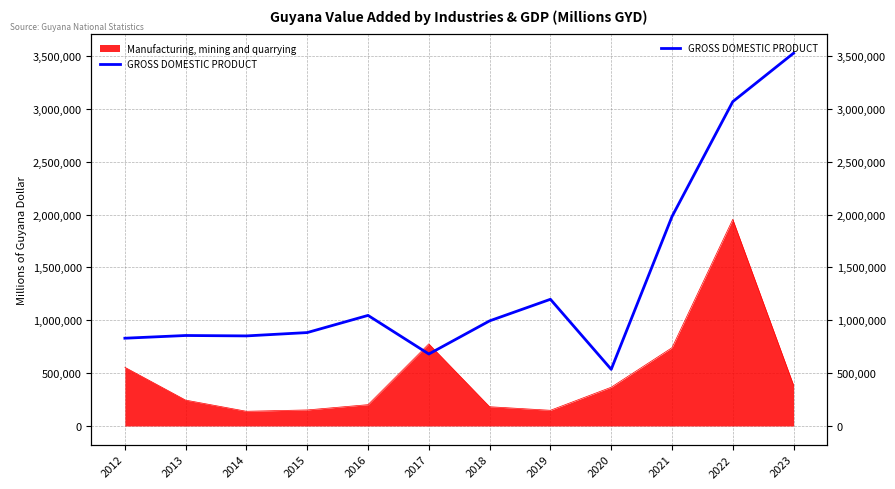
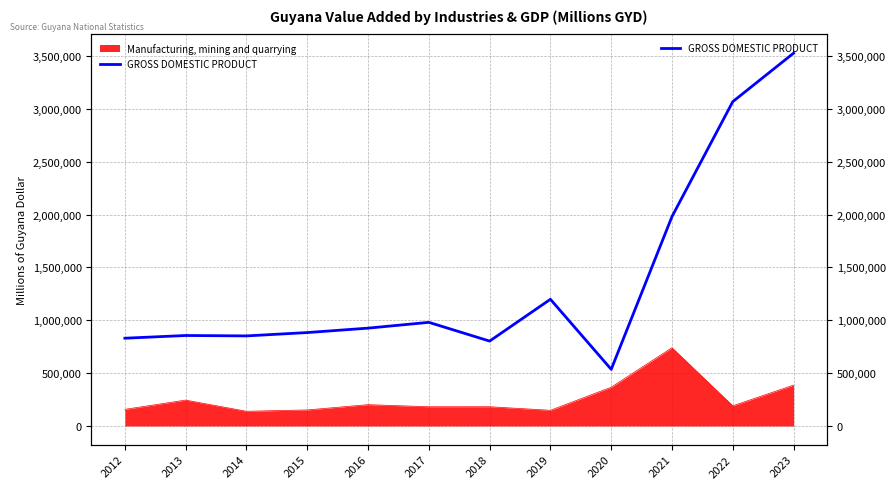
  {
    "Manufacturing, mining and quarrying": {
-     "2012": "560,000",
+     "2012": "160,000",
      "2013": "240,000",
      "2014": "140,000",
      "2015": "150,000",
      "2016": "200,000",
-     "2017": "780,000",
+     "2017": "180,000",
      "2018": "180,000",
      "2019": "150,000",
      "2020": "370,000",
      "2021": "740,000",
-     "2022": "1,960,000",
+     "2022": "190,000",
      "2023": "390,000"
    },
    "GROSS DOMESTIC PRODUCT": {
      "2012": "830,000",
      "2013": "860,000",
      "2014": "850,000",
      "2015": "880,000",
-     "2016": "1,050,000",
-     "2017": "680,000",
-     "2018": "990,000",
+     "2016": "930,000",
+     "2017": "980,000",
+     "2018": "800,000",
      "2019": "1,200,000",
      "2020": "540,000",
      "2021": "1,980,000",
      "2022": "3,070,000",
      "2023": "3,530,000"
    }
  }
